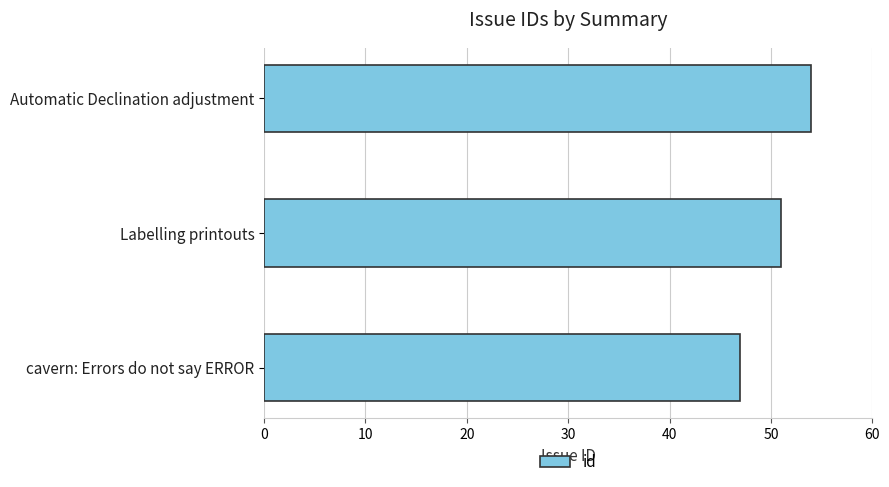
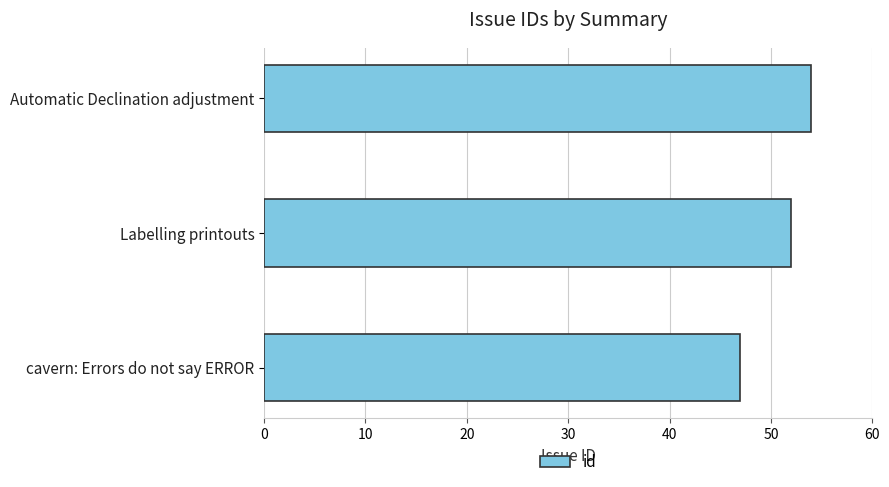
  {
    "Automatic Declination adjustment": 54,
-   "Labelling printouts": 51,
+   "Labelling printouts": 52,
    "cavern: Errors do not say ERROR": 47
  }
